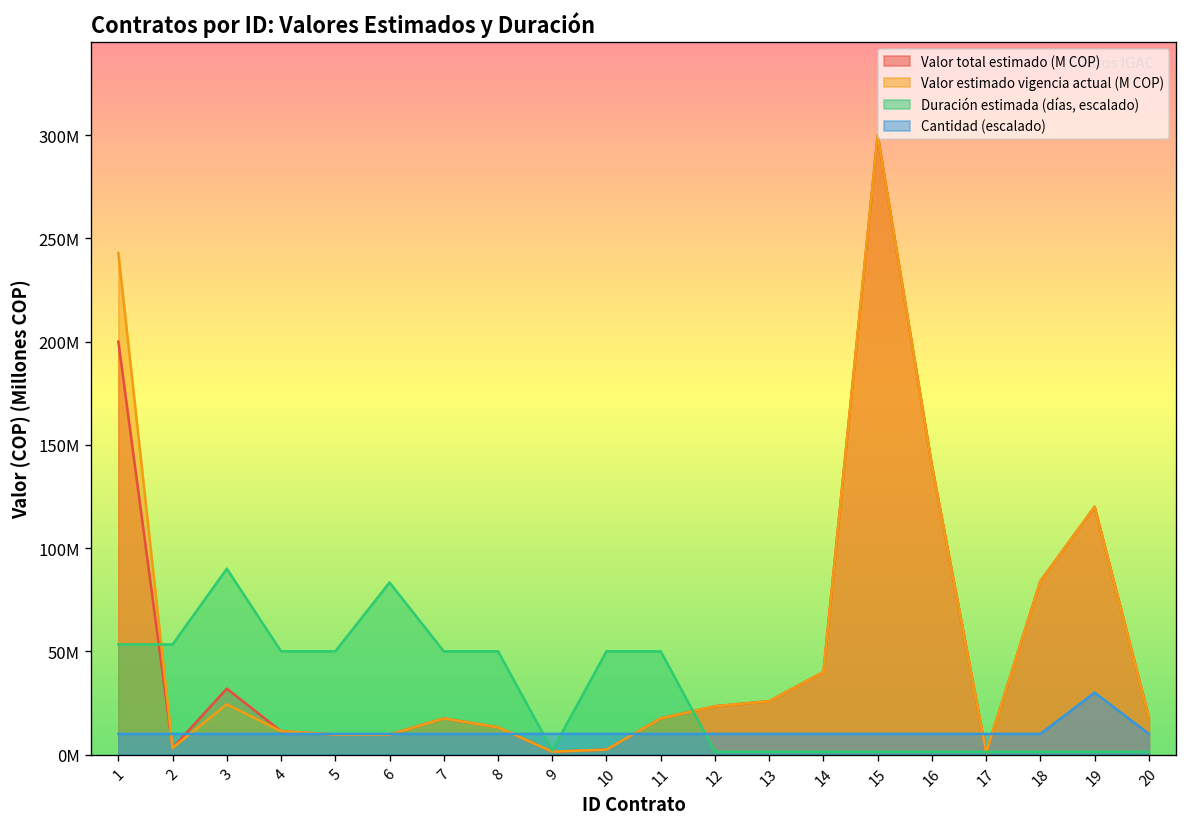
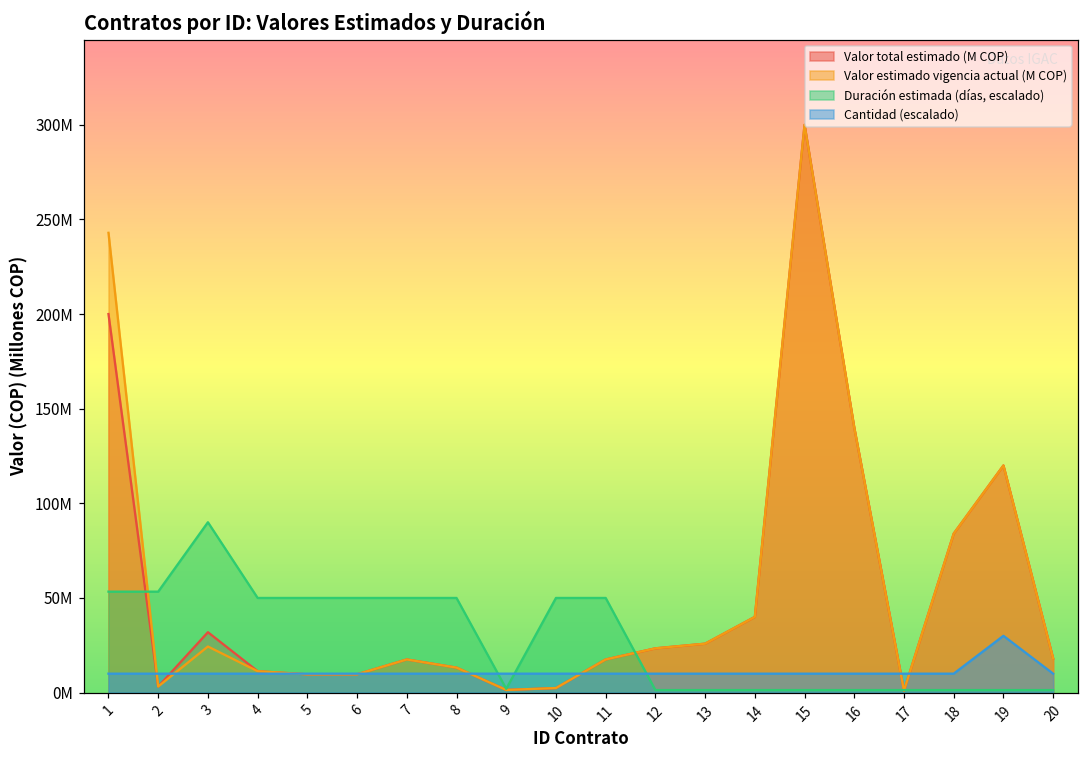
  {
    "Valor total estimado (M COP)": {
      "1": 200000000,
      "3": 32000000
    },
    "Valor estimado vigencia actual (M COP)": {
      "1": 243000000,
      "3": 24000000
    },
    "Duración estimada (días, escalado)": {
      "1": 53000000,
      "2": 53000000,
      "3": 90000000,
      "4": 50000000,
      "5": 50000000,
-     "6": 83000000,
+     "6": 50000000,
      "7": 50000000,
      "8": 50000000,
      "10": 50000000,
      "11": 50000000,
      "12": 1000000,
      "13": 1000000,
      "14": 1000000,
      "15": 1000000,
      "16": 1000000,
      "18": 1000000,
      "19": 1000000,
      "20": 1000000
    },
    "Cantidad (escalado)": {
      "1": 10000000,
      "2": 10000000,
      "3": 10000000,
      "7": 10000000,
      "8": 10000000,
      "9": 10000000,
      "10": 10000000,
      "11": 10000000,
      "12": 10000000,
      "13": 10000000,
      "14": 10000000,
      "15": 10000000,
      "16": 10000000,
      "17": 10000000,
      "18": 10000000,
      "19": 30000000,
      "20": 10000000
    }
  }
